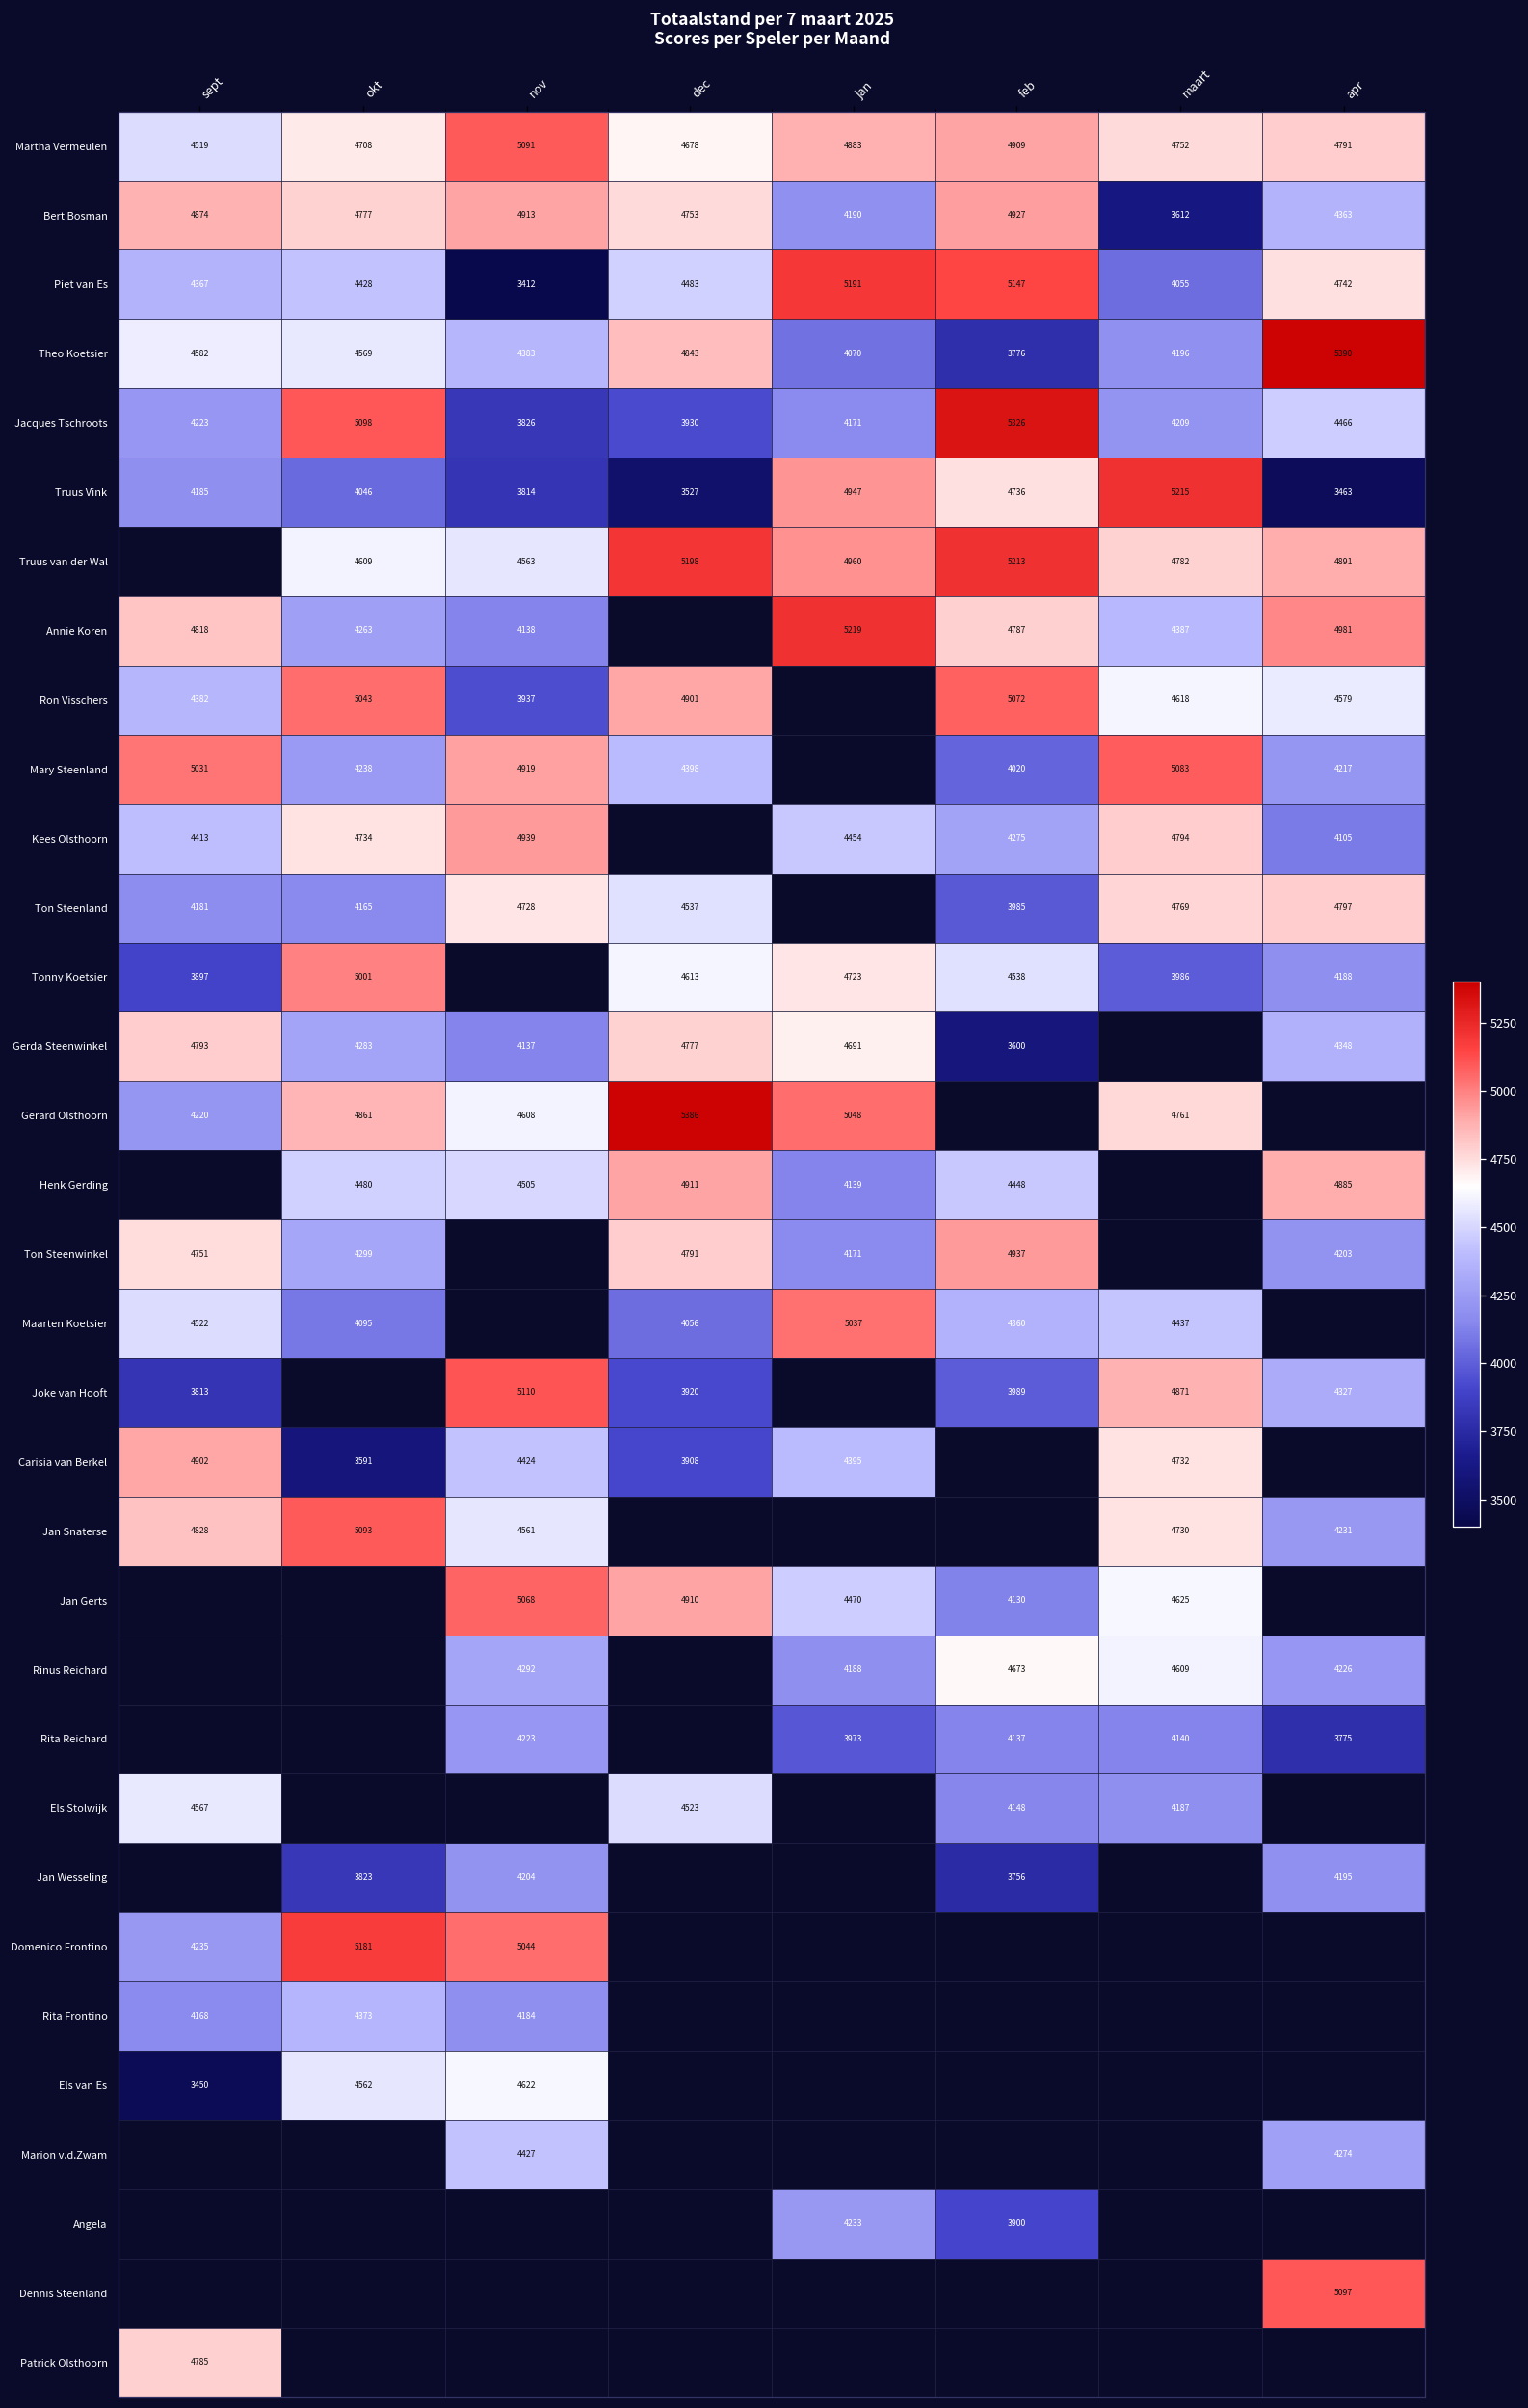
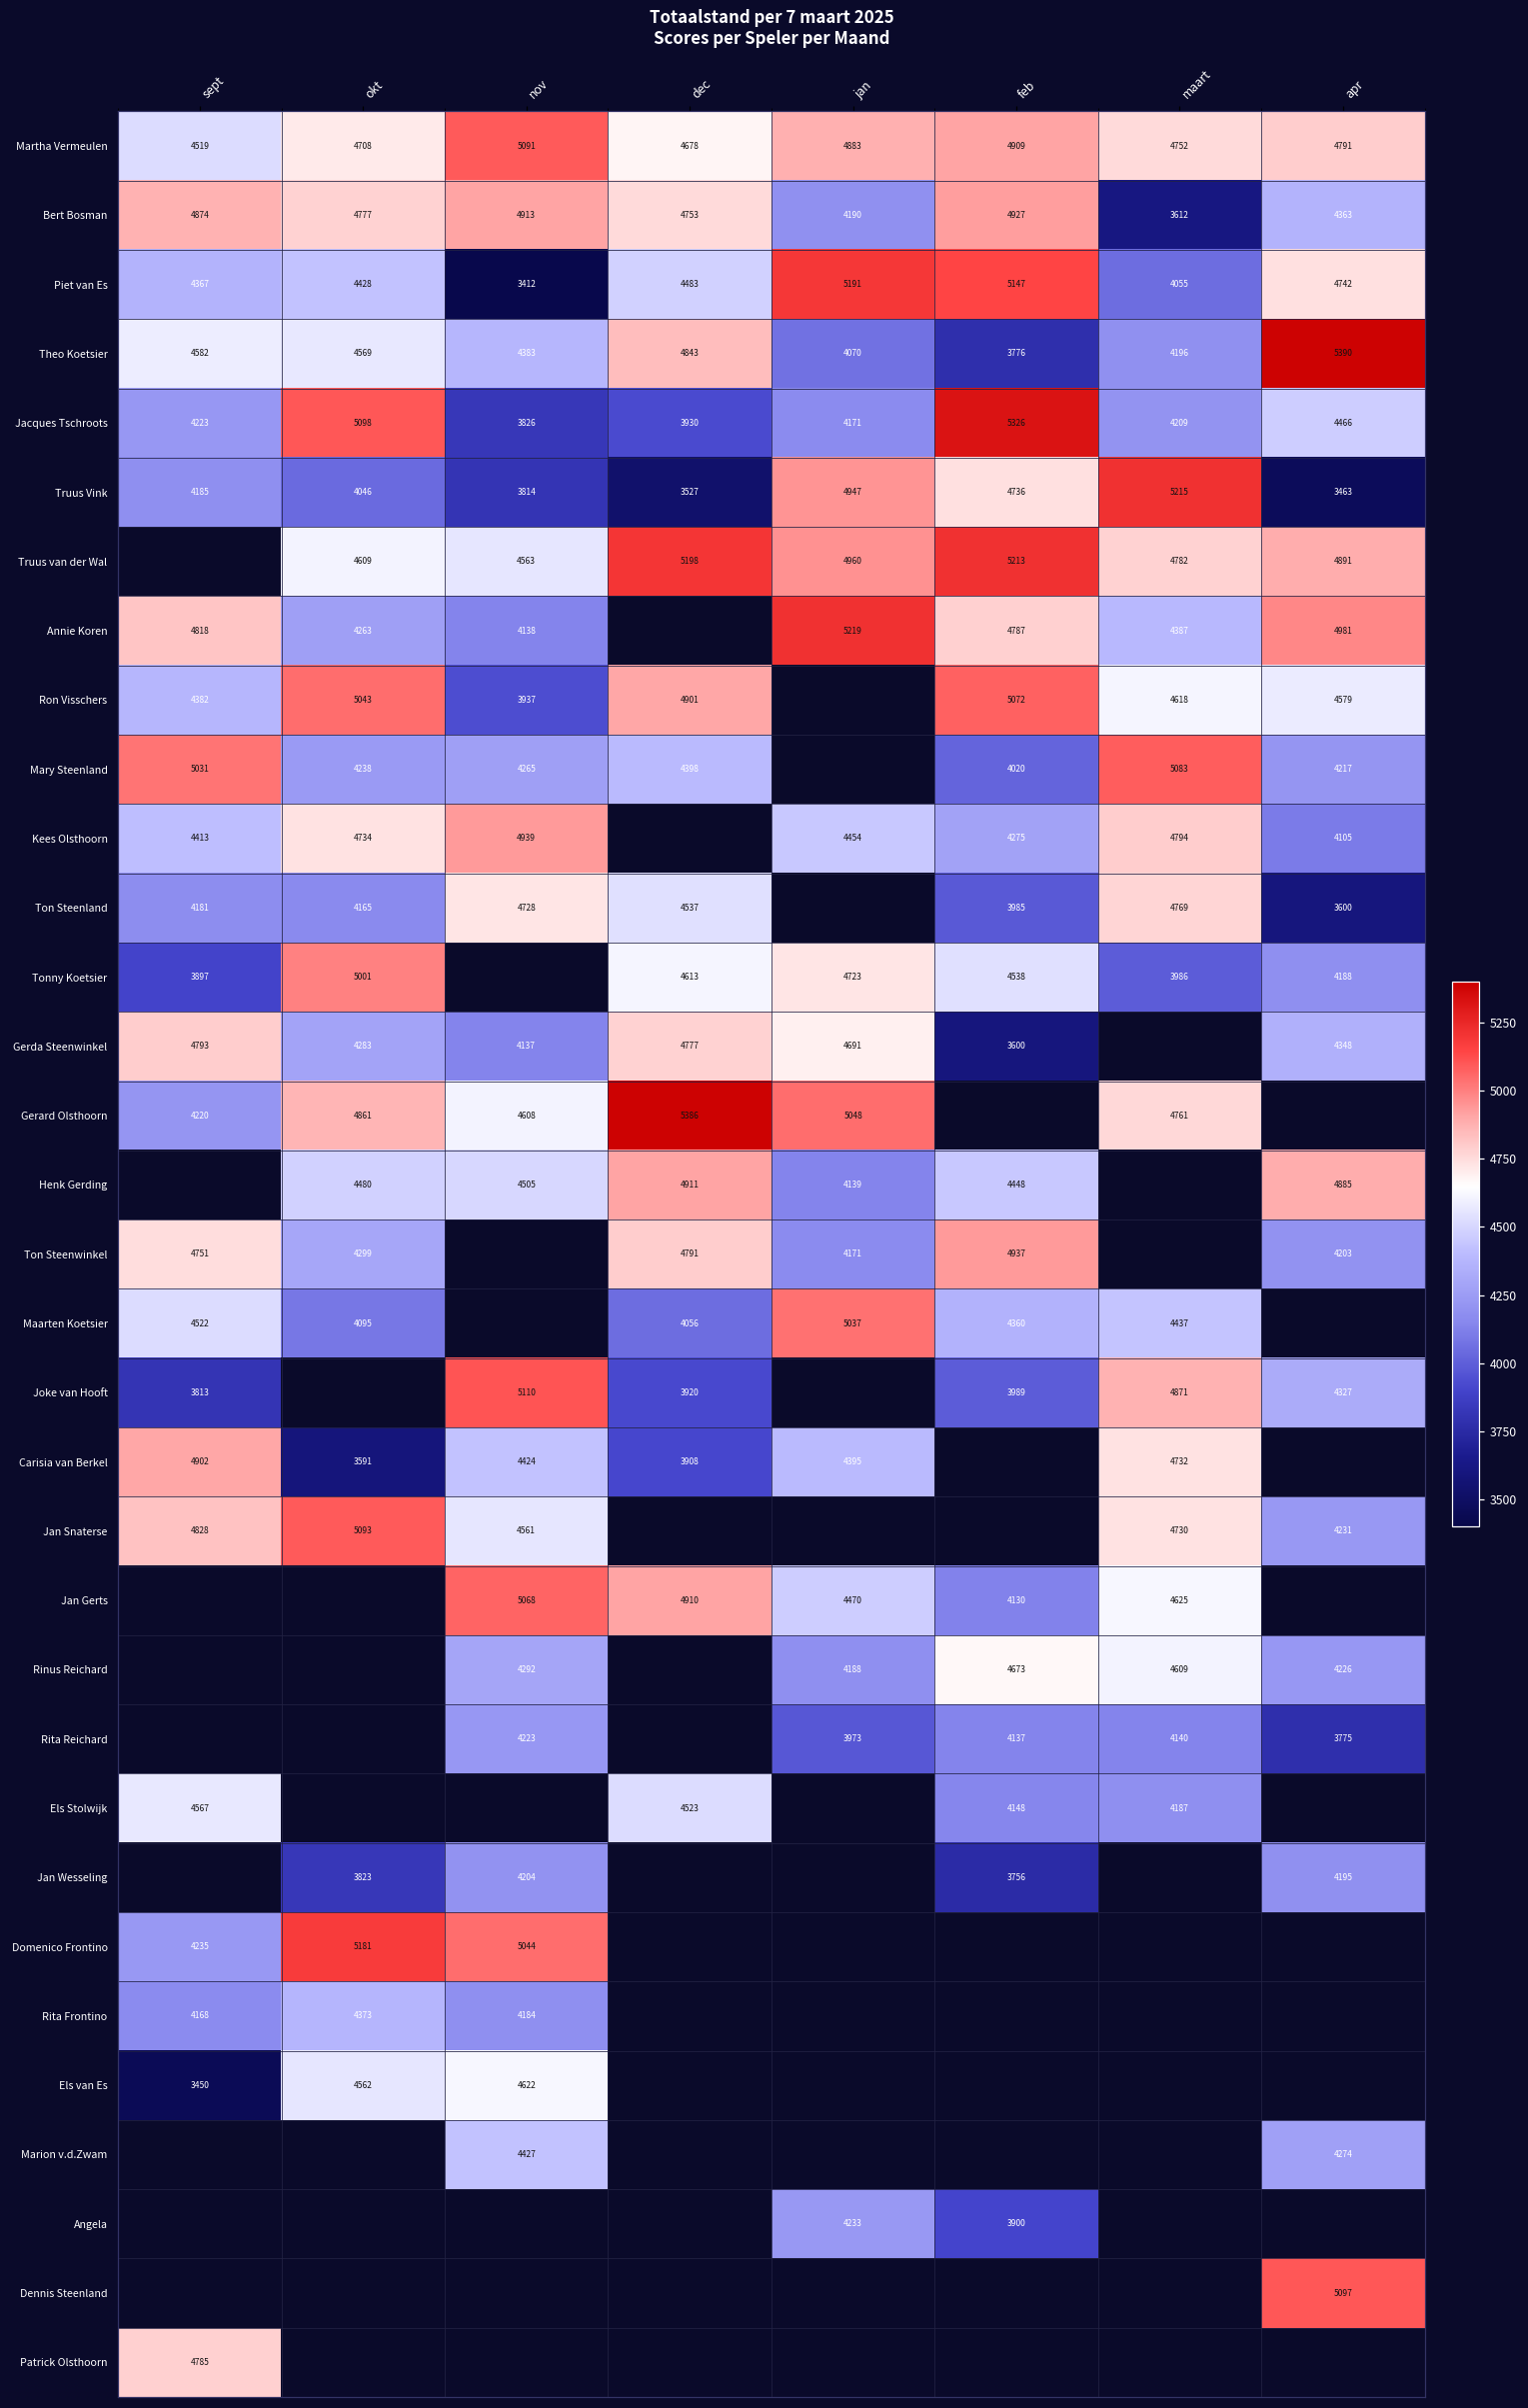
  {
    "Martha Vermeulen": {
      "sept": 4519,
      "okt": 4708,
      "nov": 5091,
      "dec": 4678,
      "jan": 4883,
      "feb": 4909,
      "maart": 4752,
      "apr": 4791
    },
    "Bert Bosman": {
      "sept": 4874,
      "okt": 4777,
      "nov": 4913,
      "dec": 4753,
      "jan": 4190,
      "feb": 4927,
      "maart": 3612,
      "apr": 4363
    },
    "Piet van Es": {
      "sept": 4367,
      "okt": 4428,
      "nov": 3412,
      "dec": 4483,
      "jan": 5191,
      "feb": 5147,
      "maart": 4055,
      "apr": 4742
    },
    "Theo Koetsier": {
      "sept": 4582,
      "okt": 4569,
      "nov": 4383,
      "dec": 4843,
      "jan": 4070,
      "feb": 3776,
      "maart": 4196,
      "apr": 5390
    },
    "Jacques Tschroots": {
      "sept": 4223,
      "okt": 5098,
      "nov": 3826,
      "dec": 3930,
      "jan": 4171,
      "feb": 5326,
      "maart": 4209,
      "apr": 4466
    },
    "Truus Vink": {
      "sept": 4185,
      "okt": 4046,
      "nov": 3814,
      "dec": 3527,
      "jan": 4947,
      "feb": 4736,
      "maart": 5215,
      "apr": 3463
    },
    "Truus van der Wal": {
      "okt": 4609,
      "nov": 4563,
      "dec": 5198,
      "jan": 4960,
      "feb": 5213,
      "maart": 4782,
      "apr": 4891
    },
    "Annie Koren": {
      "sept": 4818,
      "okt": 4263,
      "nov": 4138,
      "jan": 5219,
      "feb": 4787,
      "maart": 4387,
      "apr": 4981
    },
    "Ron Visschers": {
      "sept": 4382,
      "okt": 5043,
      "nov": 3937,
      "dec": 4901,
      "feb": 5072,
      "maart": 4618,
      "apr": 4579
    },
    "Mary Steenland": {
      "sept": 5031,
      "okt": 4238,
-     "nov": 4919,
+     "nov": 4265,
      "dec": 4398,
      "feb": 4020,
      "maart": 5083,
      "apr": 4217
    },
    "Kees Olsthoorn": {
      "sept": 4413,
      "okt": 4734,
      "nov": 4939,
      "jan": 4454,
      "feb": 4275,
      "maart": 4794,
      "apr": 4105
    },
    "Ton Steenland": {
      "sept": 4181,
      "okt": 4165,
      "nov": 4728,
      "dec": 4537,
      "feb": 3985,
      "maart": 4769,
-     "apr": 4797
+     "apr": 3600
    },
    "Tonny Koetsier": {
      "sept": 3897,
      "okt": 5001,
      "dec": 4613,
      "jan": 4723,
      "feb": 4538,
      "maart": 3986,
      "apr": 4188
    },
    "Gerda Steenwinkel": {
      "sept": 4793,
      "okt": 4283,
      "nov": 4137,
      "dec": 4777,
      "jan": 4691,
      "feb": 3600,
      "apr": 4348
    },
    "Gerard Olsthoorn": {
      "sept": 4220,
      "okt": 4861,
      "nov": 4608,
      "dec": 5386,
      "jan": 5048,
      "maart": 4761
    },
    "Henk Gerding": {
      "okt": 4480,
      "nov": 4505,
      "dec": 4911,
      "jan": 4139,
      "feb": 4448,
      "apr": 4885
    },
    "Ton Steenwinkel": {
      "sept": 4751,
      "okt": 4299,
      "dec": 4791,
      "jan": 4171,
      "feb": 4937,
      "apr": 4203
    },
    "Maarten Koetsier": {
      "sept": 4522,
      "okt": 4095,
      "dec": 4056,
      "jan": 5037,
      "feb": 4360,
      "maart": 4437
    },
    "Joke van Hooft": {
      "sept": 3813,
      "nov": 5110,
      "dec": 3920,
      "feb": 3989,
      "maart": 4871,
      "apr": 4327
    },
    "Carisia van Berkel": {
      "sept": 4902,
      "okt": 3591,
      "nov": 4424,
      "dec": 3908,
      "jan": 4395,
      "maart": 4732
    },
    "Jan Snaterse": {
      "sept": 4828,
      "okt": 5093,
      "nov": 4561,
      "maart": 4730,
      "apr": 4231
    },
    "Jan Gerts": {
      "nov": 5068,
      "dec": 4910,
      "jan": 4470,
      "feb": 4130,
      "maart": 4625
    },
    "Rinus Reichard": {
      "nov": 4292,
      "jan": 4188,
      "feb": 4673,
      "maart": 4609,
      "apr": 4226
    },
    "Rita Reichard": {
      "nov": 4223,
      "jan": 3973,
      "feb": 4137,
      "maart": 4140,
      "apr": 3775
    },
    "Els Stolwijk": {
      "sept": 4567,
      "dec": 4523,
      "feb": 4148,
      "maart": 4187
    },
    "Jan Wesseling": {
      "okt": 3823,
      "nov": 4204,
      "feb": 3756,
      "apr": 4195
    },
    "Domenico Frontino": {
      "sept": 4235,
      "okt": 5181,
      "nov": 5044
    },
    "Rita Frontino": {
      "sept": 4168,
      "okt": 4373,
      "nov": 4184
    },
    "Els van Es": {
      "sept": 3450,
      "okt": 4562,
      "nov": 4622
    },
    "Marion v.d.Zwam": {
      "nov": 4427,
      "apr": 4274
    },
    "Angela": {
      "jan": 4233,
      "feb": 3900
    },
    "Dennis Steenland": {
      "apr": 5097
    },
    "Patrick Olsthoorn": {
      "sept": 4785
    }
  }
